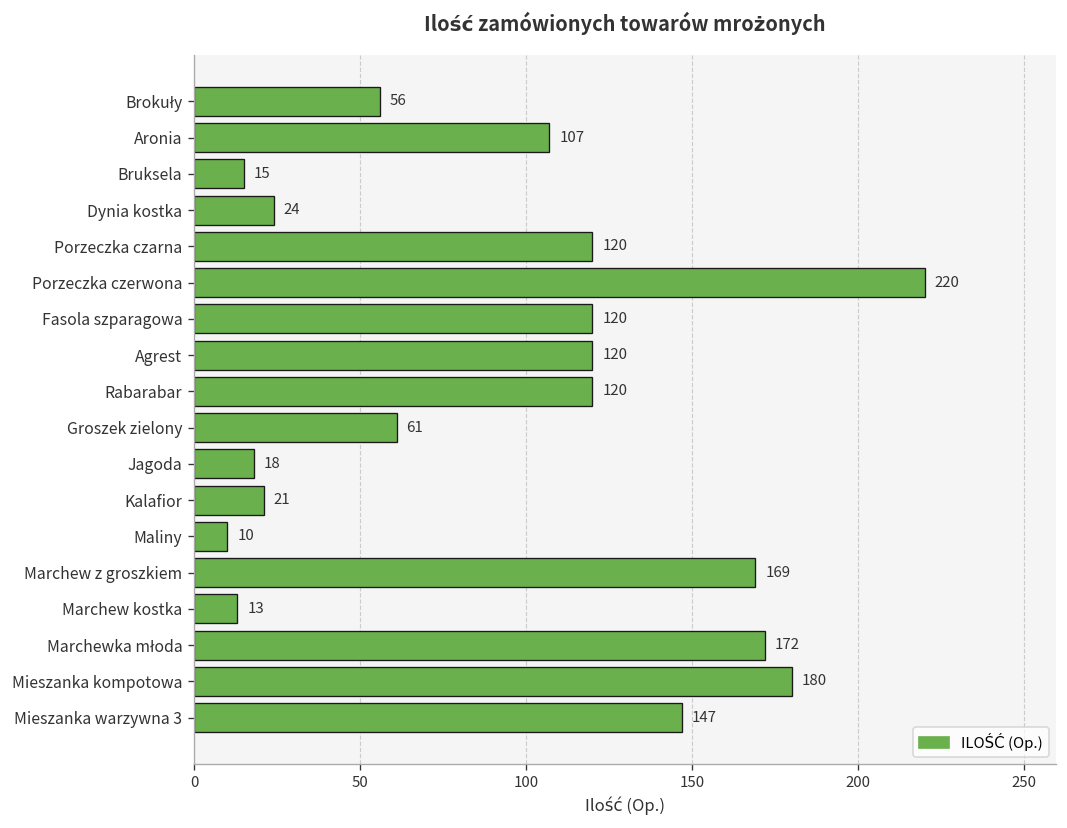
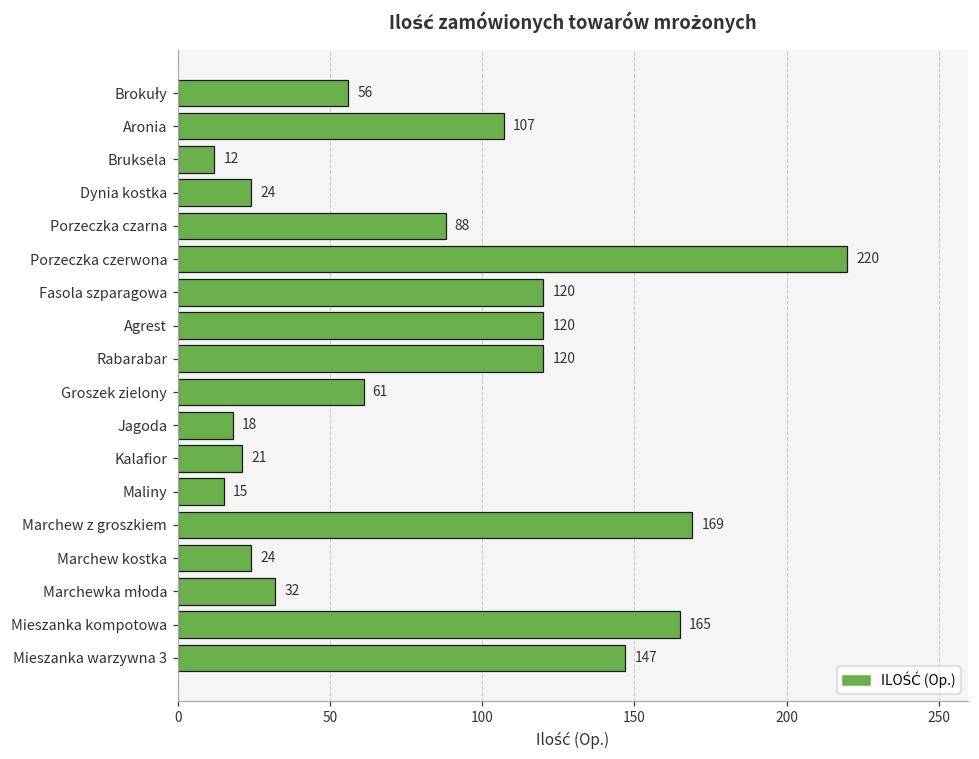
  {
    "Brokuły": 56,
    "Aronia": 107,
-   "Bruksela": 15,
+   "Bruksela": 12,
    "Dynia kostka": 24,
-   "Porzeczka czarna": 120,
+   "Porzeczka czarna": 88,
    "Porzeczka czerwona": 220,
    "Fasola szparagowa": 120,
    "Agrest": 120,
    "Rabarabar": 120,
    "Groszek zielony": 61,
    "Jagoda": 18,
    "Kalafior": 21,
-   "Maliny": 10,
+   "Maliny": 15,
    "Marchew z groszkiem": 169,
-   "Marchew kostka": 13,
-   "Marchewka młoda": 172,
-   "Mieszanka kompotowa": 180,
+   "Marchew kostka": 24,
+   "Marchewka młoda": 32,
+   "Mieszanka kompotowa": 165,
    "Mieszanka warzywna 3": 147
  }
